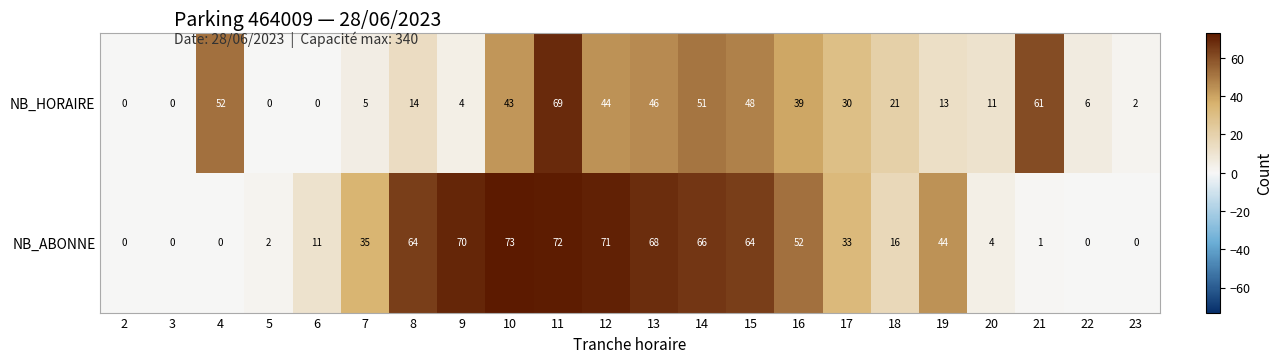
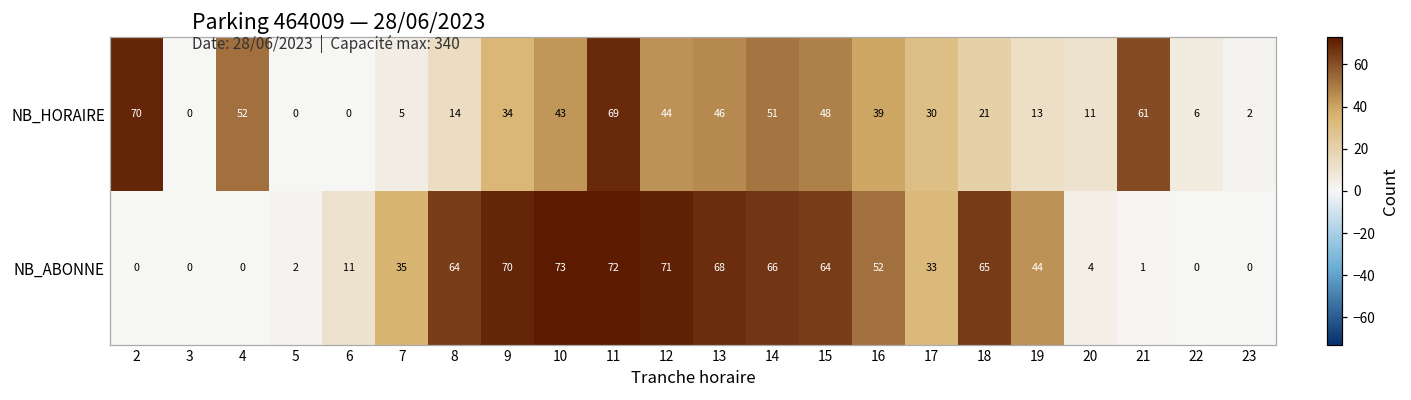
  {
    "NB_HORAIRE": {
-     "2": 0,
+     "2": 70,
      "3": 0,
      "4": 52,
      "5": 0,
      "6": 0,
      "7": 5,
      "8": 14,
-     "9": 4,
+     "9": 34,
      "10": 43,
      "11": 69,
      "12": 44,
      "13": 46,
      "14": 51,
      "15": 48,
      "16": 39,
      "17": 30,
      "18": 21,
      "19": 13,
      "20": 11,
      "21": 61,
      "22": 6,
      "23": 2
    },
    "NB_ABONNE": {
      "2": 0,
      "3": 0,
      "4": 0,
      "5": 2,
      "6": 11,
      "7": 35,
      "8": 64,
      "9": 70,
      "10": 73,
      "11": 72,
      "12": 71,
      "13": 68,
      "14": 66,
      "15": 64,
      "16": 52,
      "17": 33,
-     "18": 16,
+     "18": 65,
      "19": 44,
      "20": 4,
      "21": 1,
      "22": 0,
      "23": 0
    }
  }
